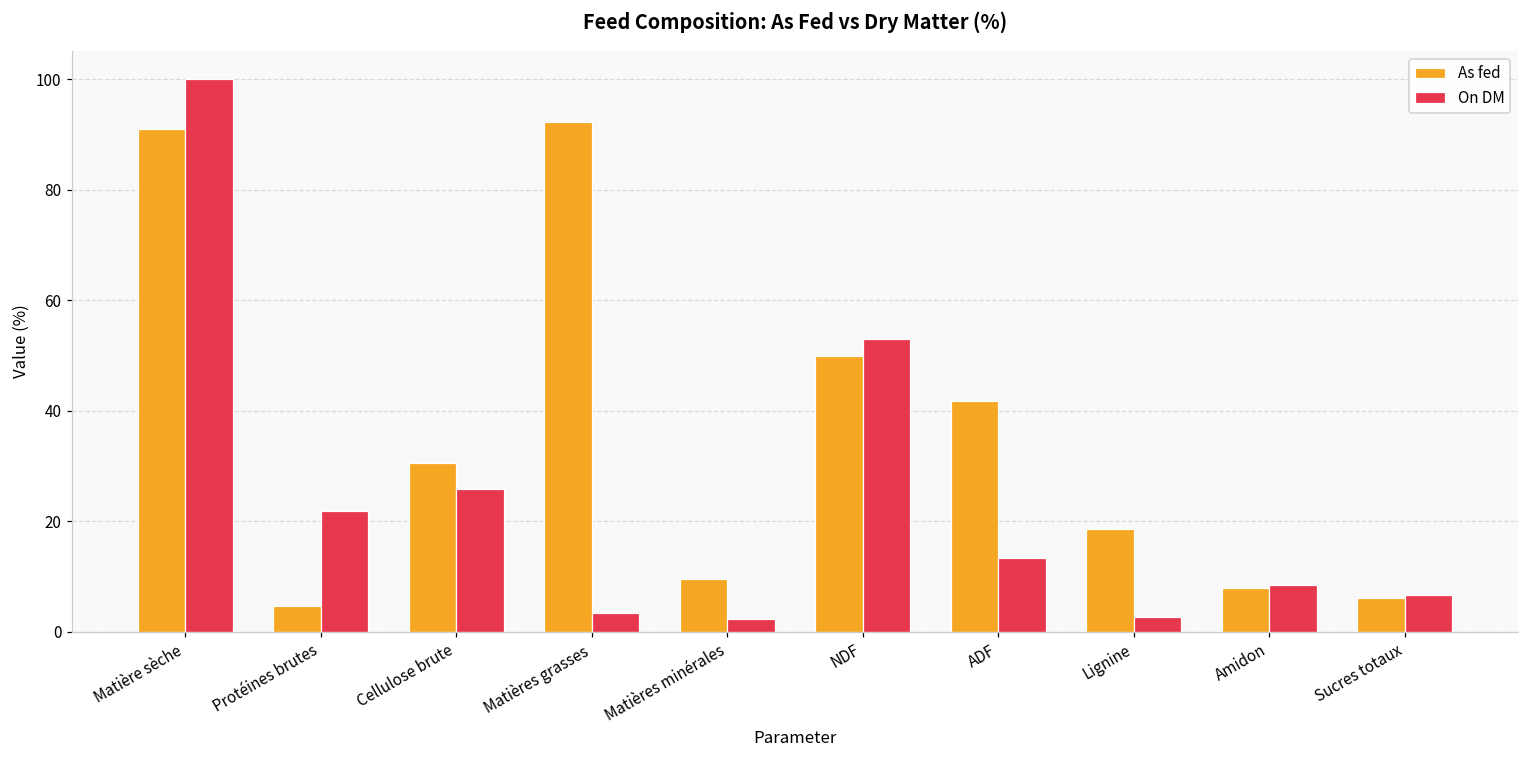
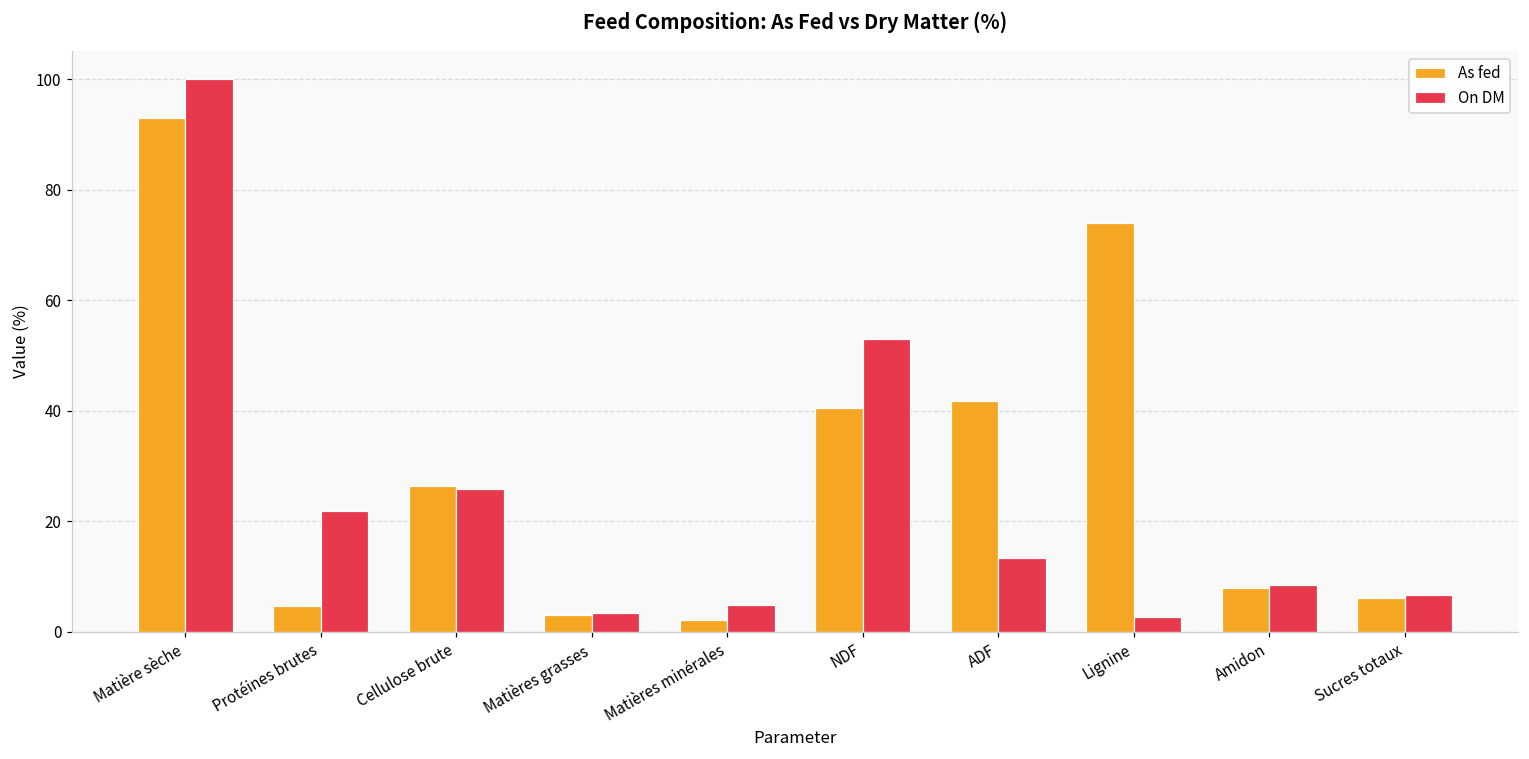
  {
    "As fed": {
-     "Matière sèche": 91,
+     "Matière sèche": 93,
      "Protéines brutes": 5,
-     "Cellulose brute": 31,
-     "Matières grasses": 92,
-     "Matières minérales": 10,
-     "NDF": 50,
+     "Cellulose brute": 26,
+     "Matières grasses": 3,
+     "Matières minérales": 2,
+     "NDF": 41,
      "ADF": 42,
-     "Lignine": 19,
+     "Lignine": 74,
      "Amidon": 8,
      "Sucres totaux": 6
    },
    "On DM": {
      "Matière sèche": 100,
      "Protéines brutes": 22,
      "Cellulose brute": 26,
      "Matières grasses": 3,
-     "Matières minérales": 2,
+     "Matières minérales": 5,
      "NDF": 53,
      "ADF": 13,
      "Lignine": 3,
      "Amidon": 9,
      "Sucres totaux": 7
    }
  }
